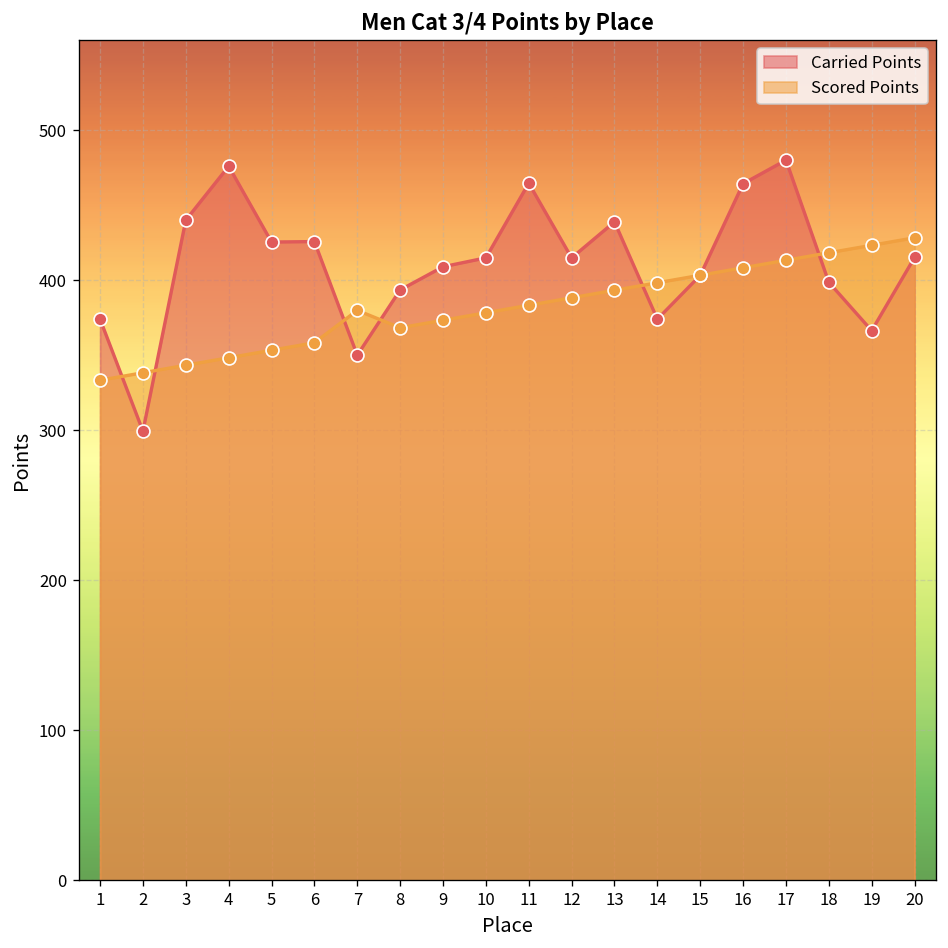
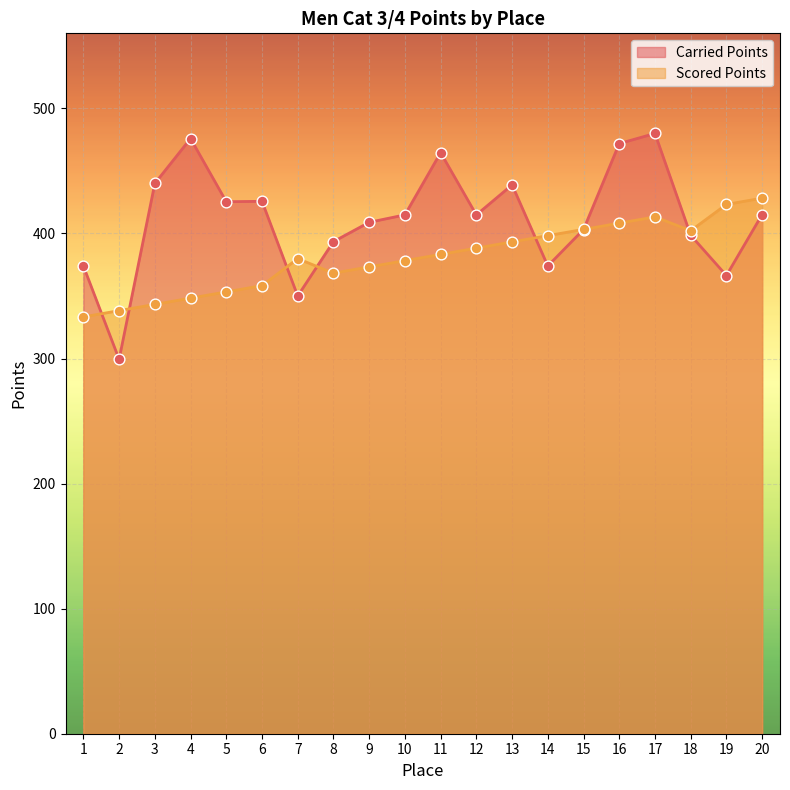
  {
    "Carried Points": {
      "1": 374,
      "2": 299,
      "3": 440,
      "4": 476,
      "5": 425,
      "6": 426,
      "7": 350,
      "8": 393,
      "9": 409,
      "10": 415,
      "11": 465,
      "12": 415,
      "13": 439,
      "14": 374,
-     "16": 464,
+     "16": 472,
      "17": 480,
      "18": 399,
      "19": 366,
      "20": 415
    },
    "Scored Points": {
      "1": 333,
      "2": 338,
      "3": 343,
      "4": 348,
      "5": 353,
      "6": 358,
      "7": 380,
      "8": 368,
      "9": 373,
      "10": 378,
      "11": 383,
      "12": 388,
      "13": 393,
      "14": 398,
      "16": 408,
      "17": 413,
-     "18": 418,
+     "18": 402,
      "19": 423,
      "20": 428
    }
  }
